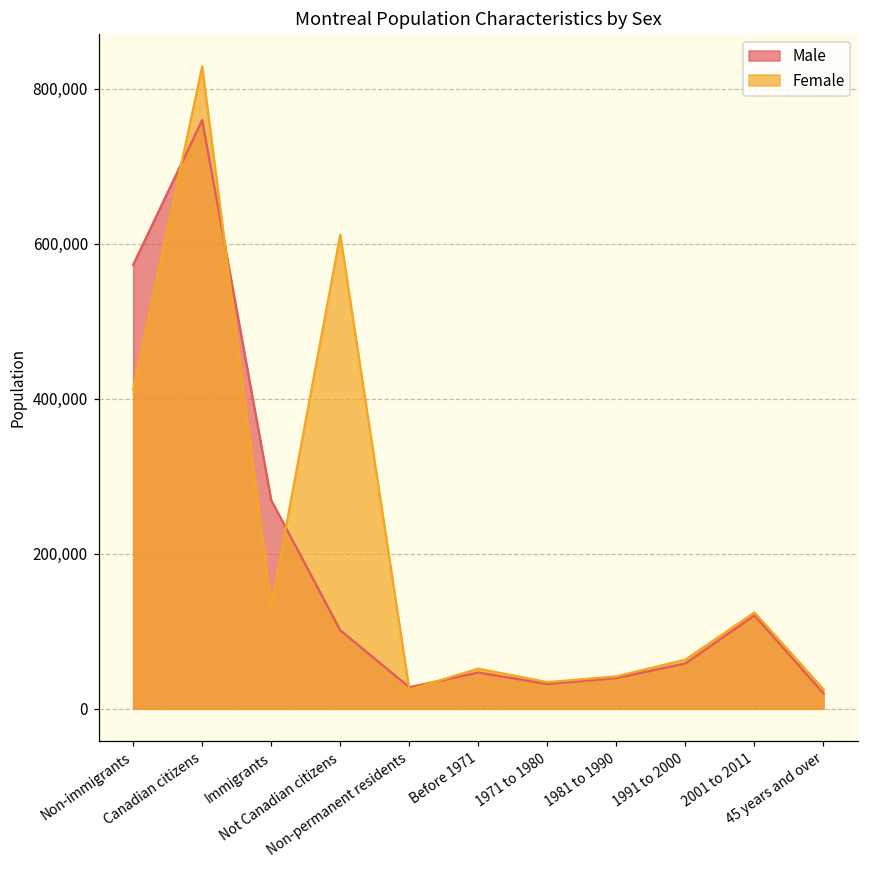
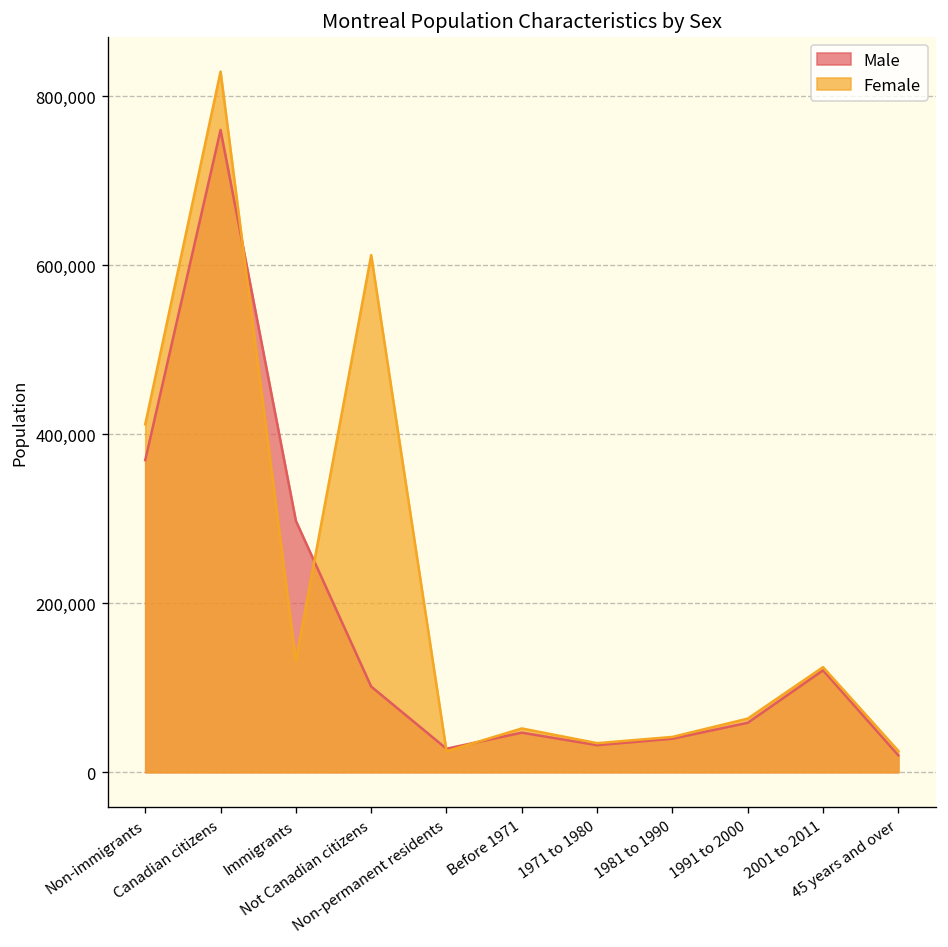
  {
    "Male": {
-     "Non-immigrants": "570,000",
+     "Non-immigrants": "370,000",
      "Canadian citizens": "760,000",
-     "Immigrants": "270,000",
+     "Immigrants": "300,000",
      "Not Canadian citizens": "100,000",
      "Before 1971": "50,000",
      "1991 to 2000": "60,000",
      "2001 to 2011": "120,000",
      "45 years and over": "20,000"
    },
    "Female": {
      "Non-immigrants": "410,000",
      "Canadian citizens": "830,000",
      "Immigrants": "130,000",
      "Not Canadian citizens": "610,000",
      "Before 1971": "50,000",
      "1991 to 2000": "60,000",
      "2001 to 2011": "120,000",
      "45 years and over": "30,000"
    }
  }
